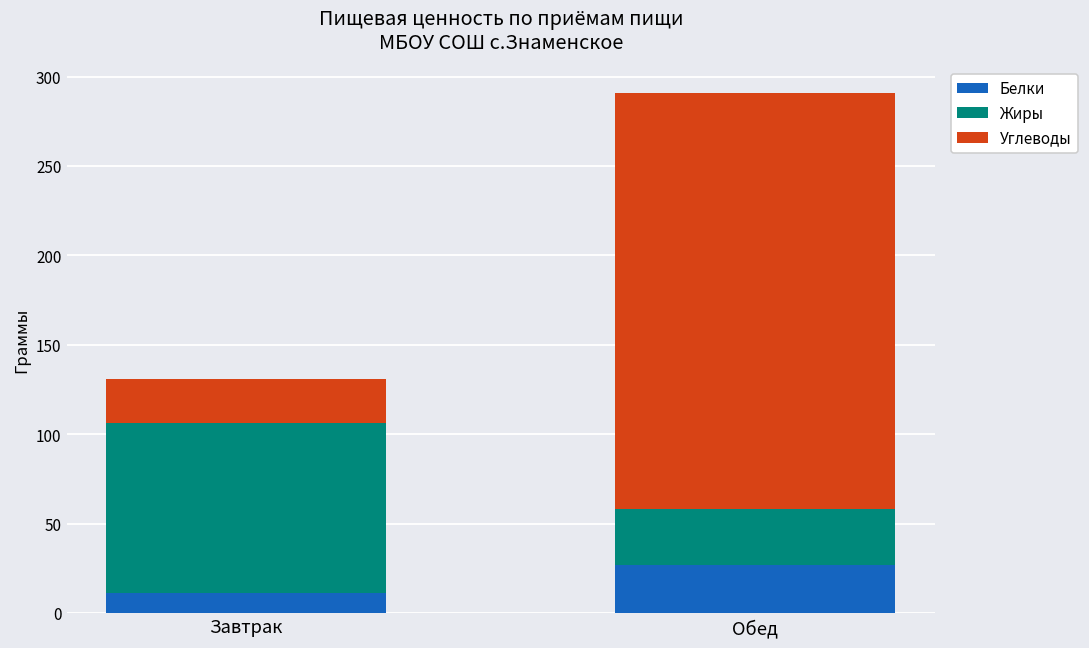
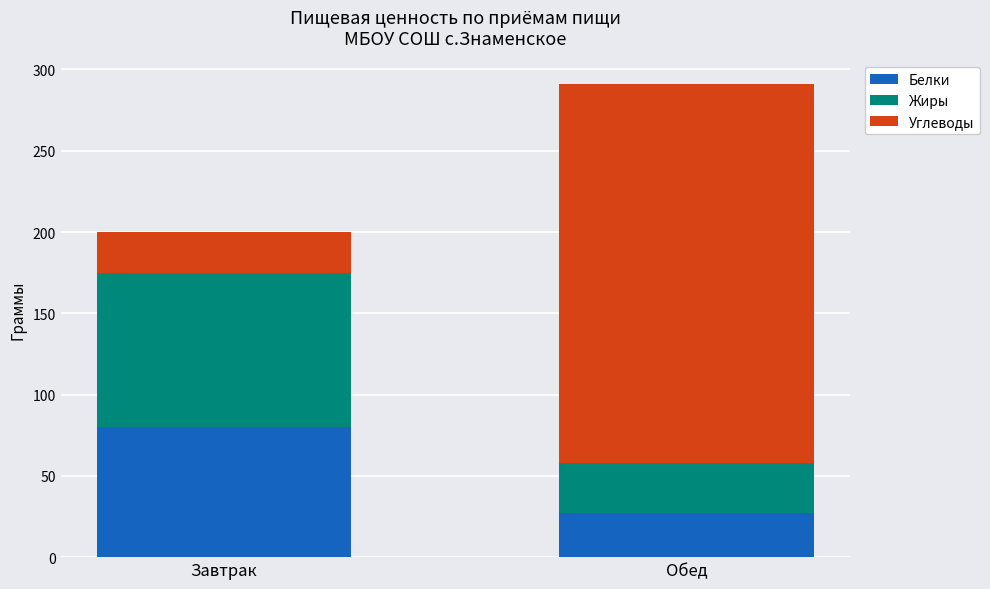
  {
    "Белки": {
-     "Завтрак": 11,
+     "Завтрак": 80,
      "Обед": 27
    },
    "Жиры": {
      "Завтрак": 95,
      "Обед": 31
    },
    "Углеводы": {
      "Завтрак": 25,
      "Обед": 233
    }
  }
